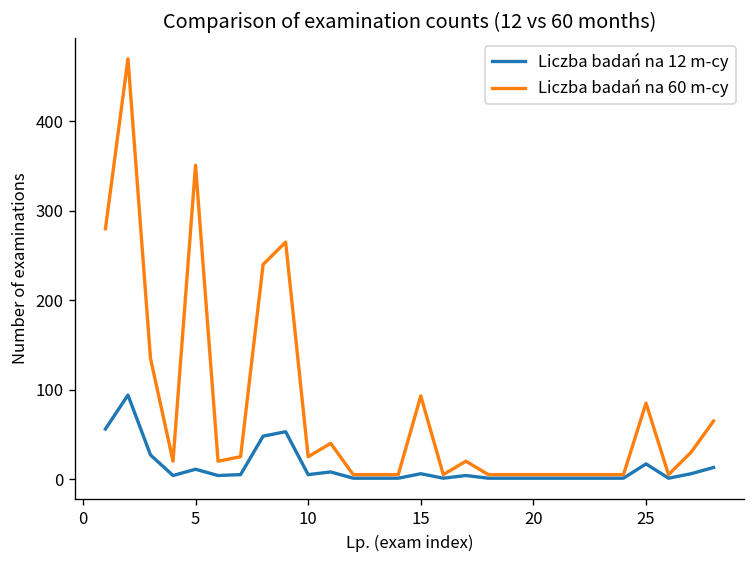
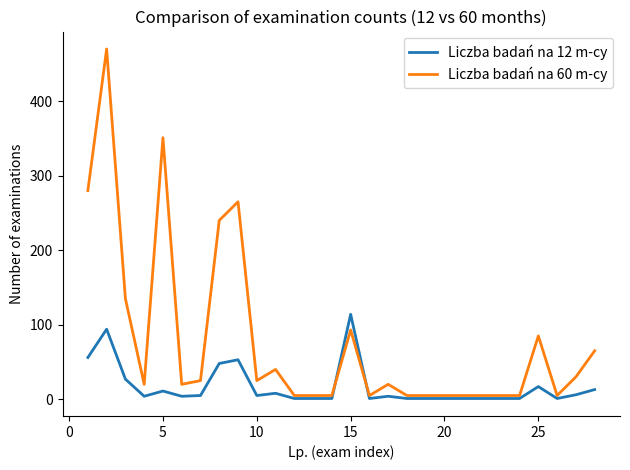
  {
    "Liczba badań na 12 m-cy": {
      "5": 10,
      "10": 10,
-     "15": 10,
+     "15": 110,
      "20": 0,
      "25": 20
    },
    "Liczba badań na 60 m-cy": {
      "5": 350,
      "10": 30,
      "15": 90,
      "20": 10,
      "25": 90
    }
  }
